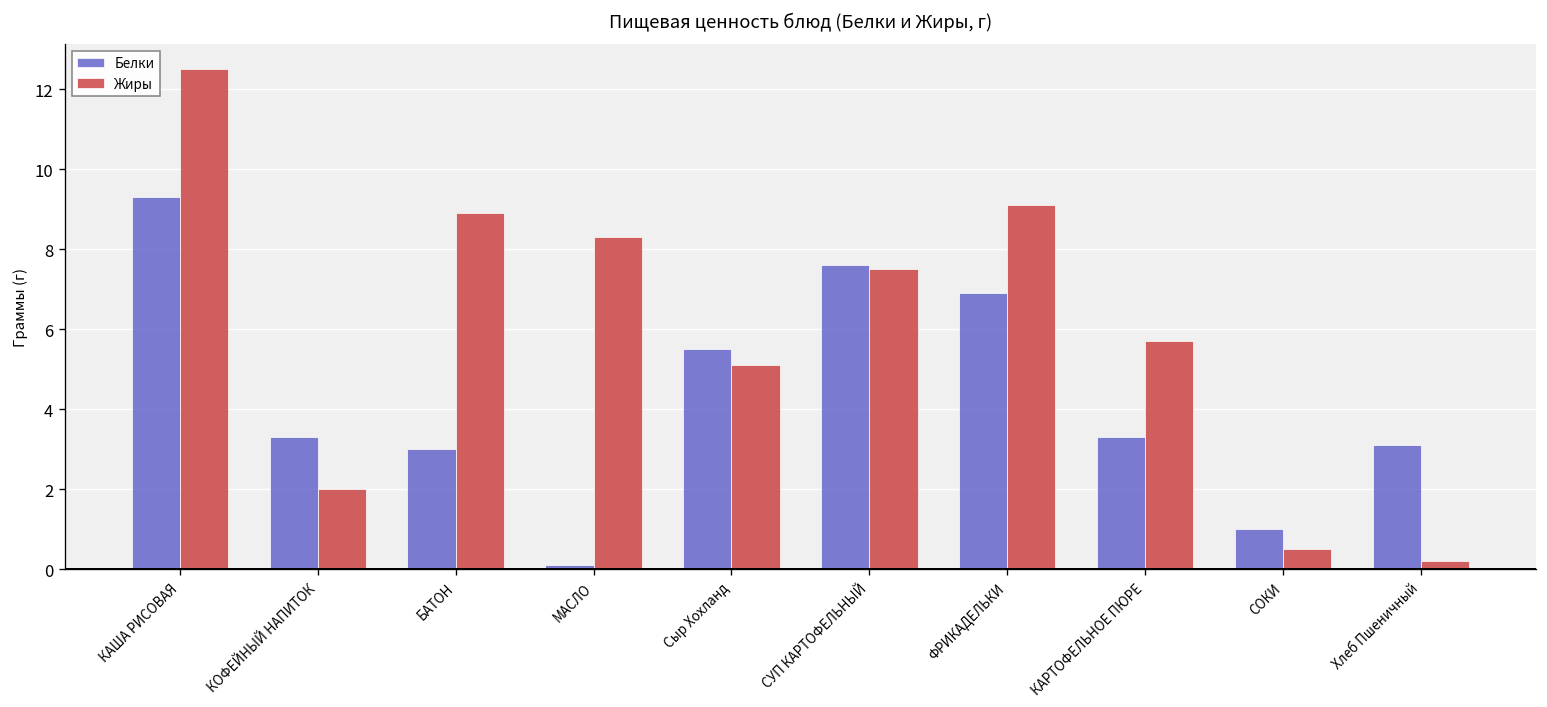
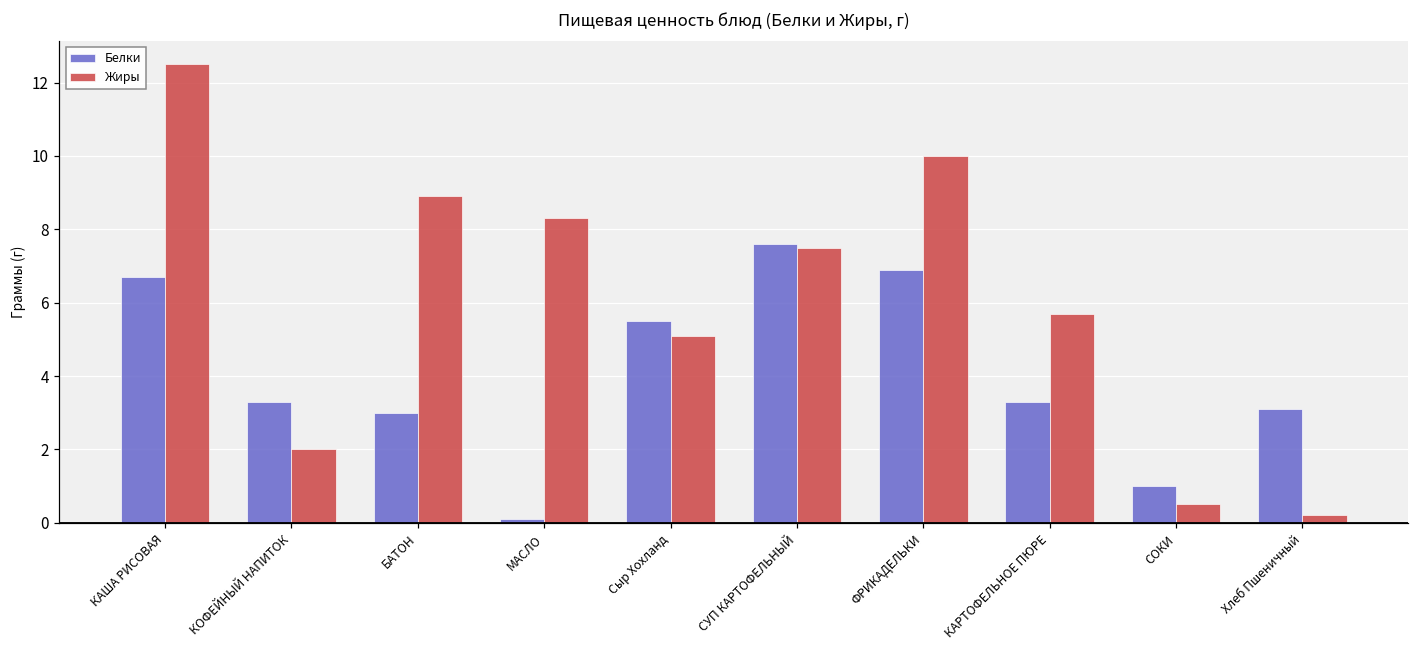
  {
    "Белки": {
-     "КАША РИСОВАЯ": 9.3,
+     "КАША РИСОВАЯ": 6.7,
      "КОФЕЙНЫЙ НАПИТОК": 3.3,
      "БАТОН": 3.0,
      "МАСЛО": 0.1,
      "Сыр Хохланд": 5.5,
      "СУП КАРТОФЕЛЬНЫЙ": 7.6,
      "ФРИКАДЕЛЬКИ": 6.9,
      "КАРТОФЕЛЬНОЕ ПЮРЕ": 3.3,
      "СОКИ": 1.0,
      "Хлеб Пшеничный": 3.1
    },
    "Жиры": {
      "КАША РИСОВАЯ": 12.5,
      "КОФЕЙНЫЙ НАПИТОК": 2.0,
      "БАТОН": 8.9,
      "МАСЛО": 8.3,
      "Сыр Хохланд": 5.1,
      "СУП КАРТОФЕЛЬНЫЙ": 7.5,
-     "ФРИКАДЕЛЬКИ": 9.1,
+     "ФРИКАДЕЛЬКИ": 10.0,
      "КАРТОФЕЛЬНОЕ ПЮРЕ": 5.7,
      "СОКИ": 0.5,
      "Хлеб Пшеничный": 0.2
    }
  }
